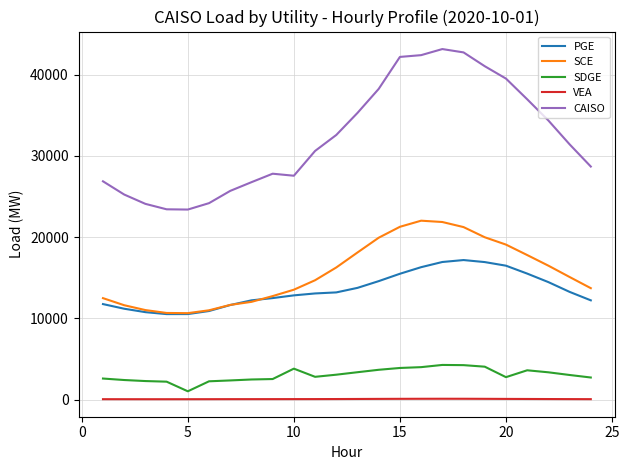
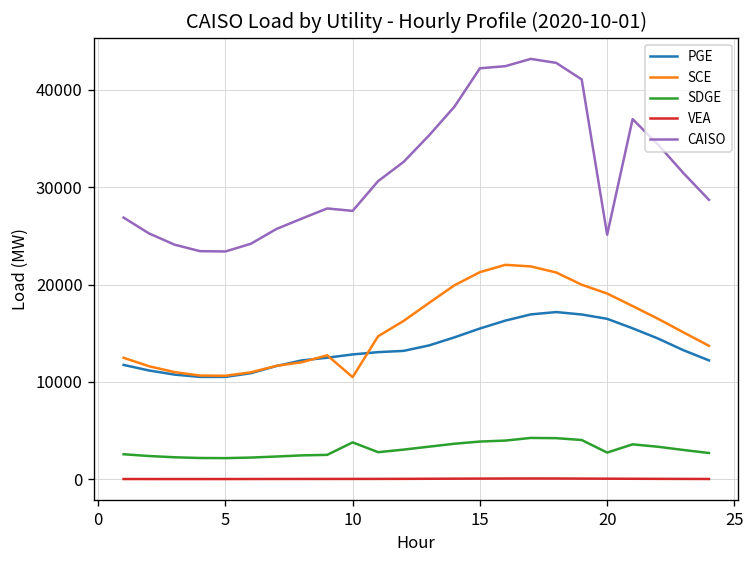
  {
    "PGE": {
      "10": 13000,
      "15": 15000,
      "20": 16000
    },
    "SCE": {
-     "10": 14000,
+     "10": 10000,
      "15": 21000,
      "20": 19000
    },
    "SDGE": {
-     "5": 1000,
+     "5": 2000,
      "10": 4000,
      "15": 4000,
      "20": 3000
    },
    "VEA": {
      "5": 0,
      "10": 0,
      "15": 0,
      "20": 0
    },
    "CAISO": {
      "5": 23000,
      "10": 28000,
      "15": 42000,
-     "20": 40000
+     "20": 25000
    }
  }
